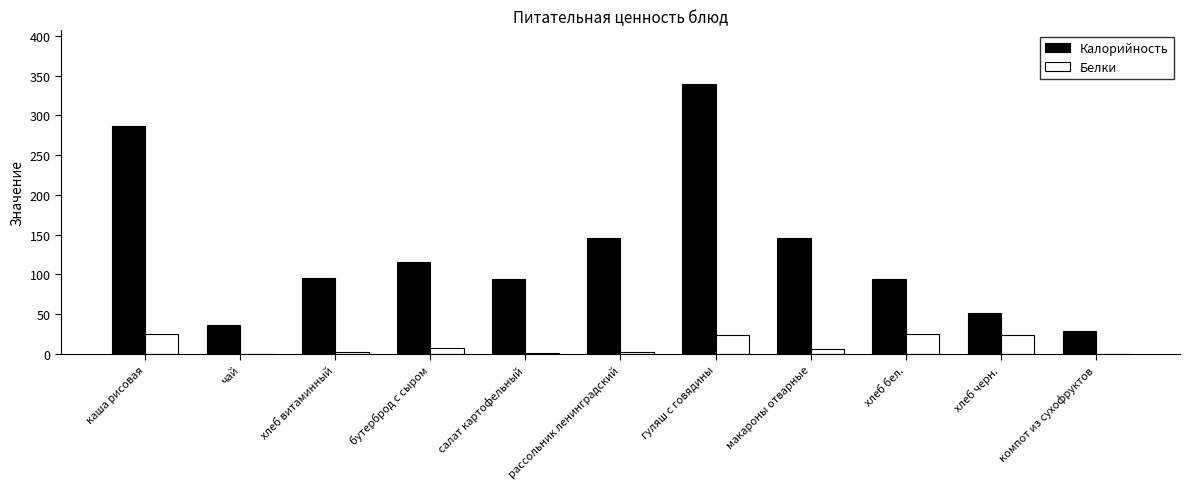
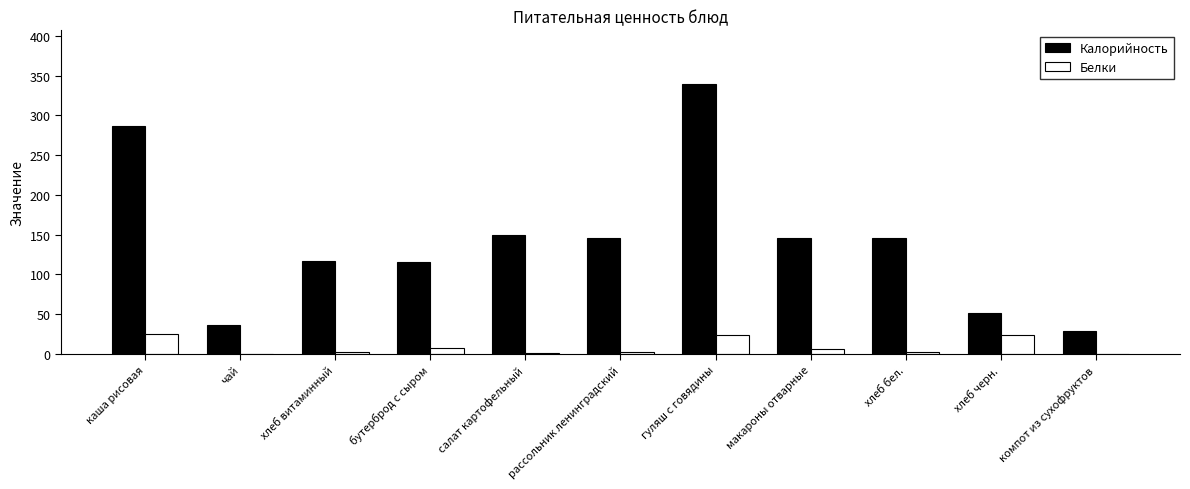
  {
    "Калорийность": {
      "каша рисовая": 290,
      "чай": 40,
-     "хлеб витаминный": 100,
+     "хлеб витаминный": 120,
      "бутерброд с сыром": 120,
-     "салат картофельный": 90,
+     "салат картофельный": 150,
      "рассольник ленинградский": 150,
      "гуляш с говядины": 340,
      "макароны отварные": 150,
-     "хлеб бел.": 90,
+     "хлеб бел.": 150,
      "хлеб черн.": 50,
      "компот из сухофруктов": 30
    },
    "Белки": {
      "каша рисовая": 30,
      "бутерброд с сыром": 10,
      "гуляш с говядины": 20,
      "макароны отварные": 10,
-     "хлеб бел.": 30,
+     "хлеб бел.": 0,
      "хлеб черн.": 20
    }
  }
